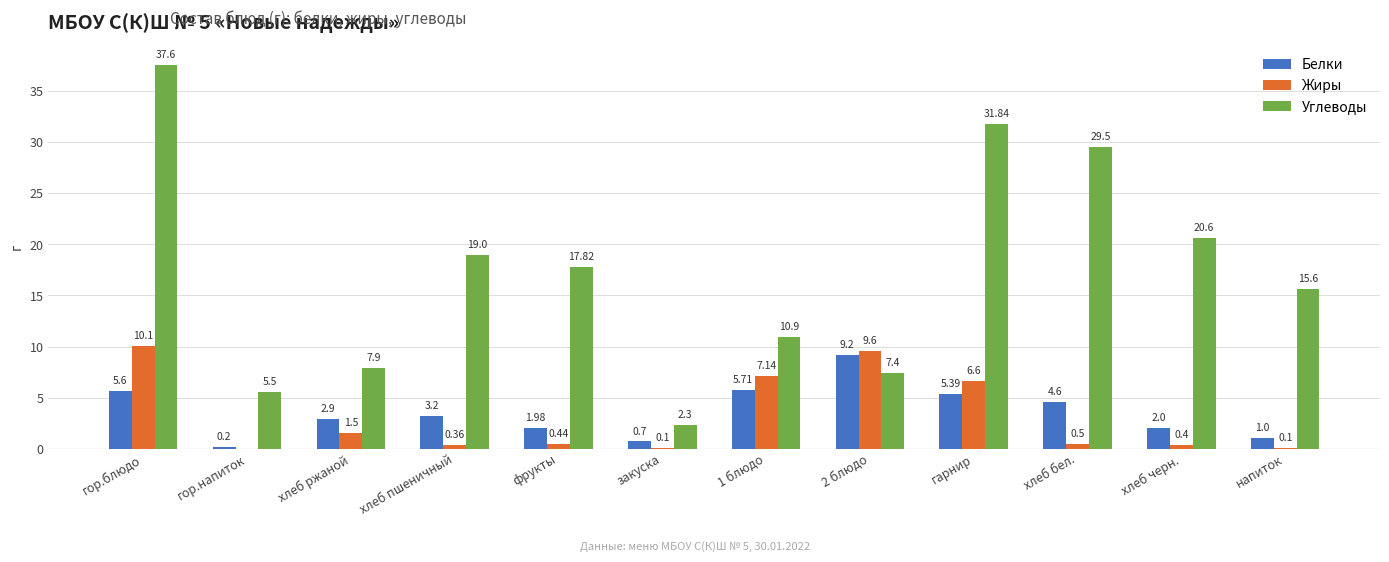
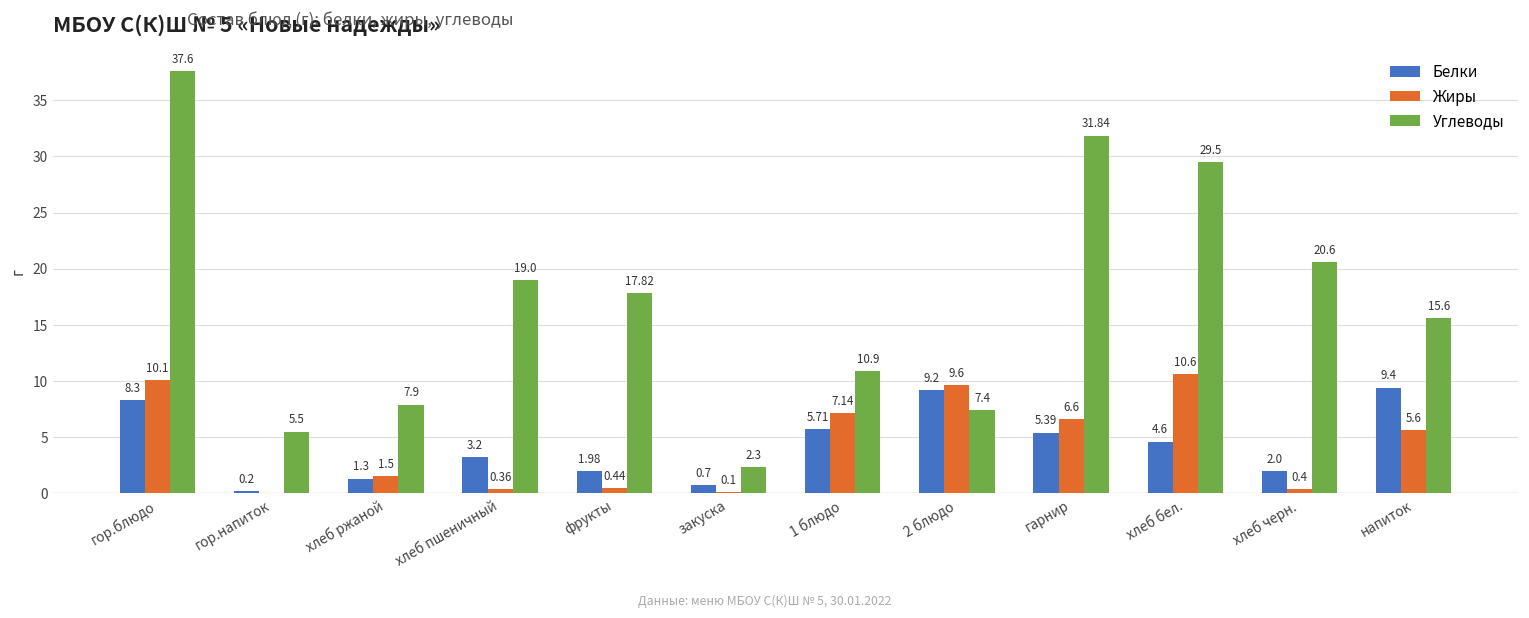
  {
    "Белки": {
-     "гор.блюдо": 5.6,
+     "гор.блюдо": 8.3,
      "гор.напиток": 0.2,
-     "хлеб ржаной": 2.9,
+     "хлеб ржаной": 1.3,
      "хлеб пшеничный": 3.2,
      "фрукты": 1.98,
      "закуска": 0.7,
      "1 блюдо": 5.71,
      "2 блюдо": 9.2,
      "гарнир": 5.39,
      "хлеб бел.": 4.6,
      "хлеб черн.": 2.0,
-     "напиток": 1.0
+     "напиток": 9.4
    },
    "Жиры": {
      "гор.блюдо": 10.1,
      "хлеб ржаной": 1.5,
      "хлеб пшеничный": 0.36,
      "фрукты": 0.44,
      "закуска": 0.1,
      "1 блюдо": 7.14,
      "2 блюдо": 9.6,
      "гарнир": 6.6,
-     "хлеб бел.": 0.5,
+     "хлеб бел.": 10.6,
      "хлеб черн.": 0.4,
-     "напиток": 0.1
+     "напиток": 5.6
    },
    "Углеводы": {
      "гор.блюдо": 37.6,
      "гор.напиток": 5.5,
      "хлеб ржаной": 7.9,
      "хлеб пшеничный": 19.0,
      "фрукты": 17.82,
      "закуска": 2.3,
      "1 блюдо": 10.9,
      "2 блюдо": 7.4,
      "гарнир": 31.84,
      "хлеб бел.": 29.5,
      "хлеб черн.": 20.6,
      "напиток": 15.6
    }
  }
